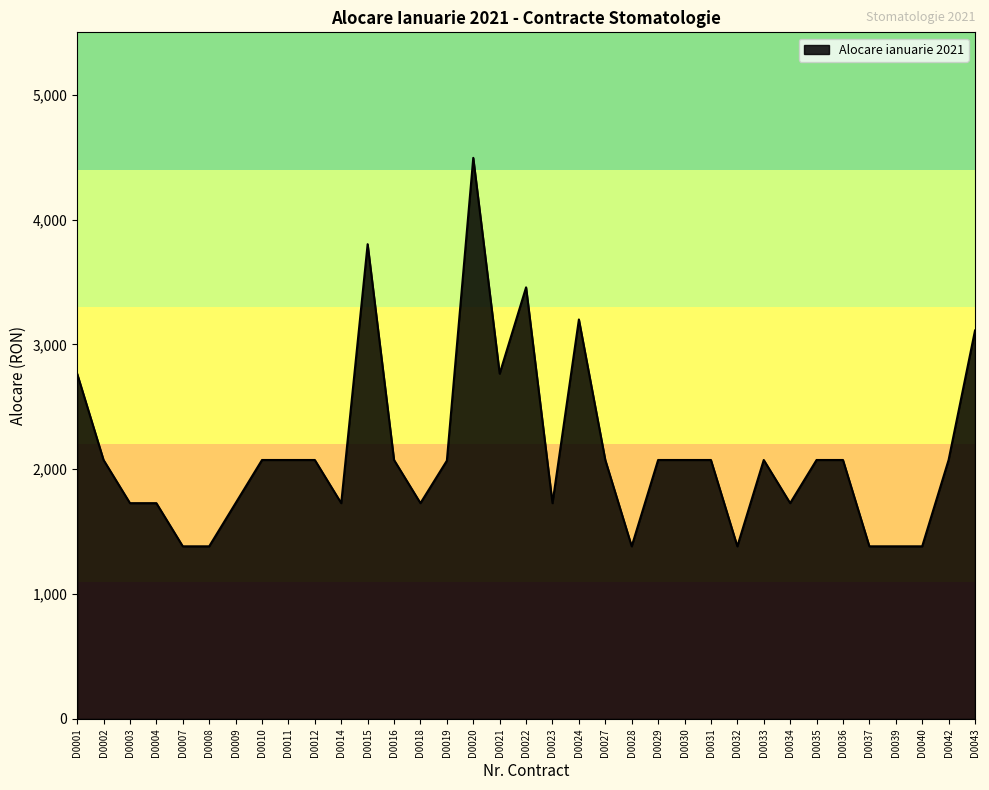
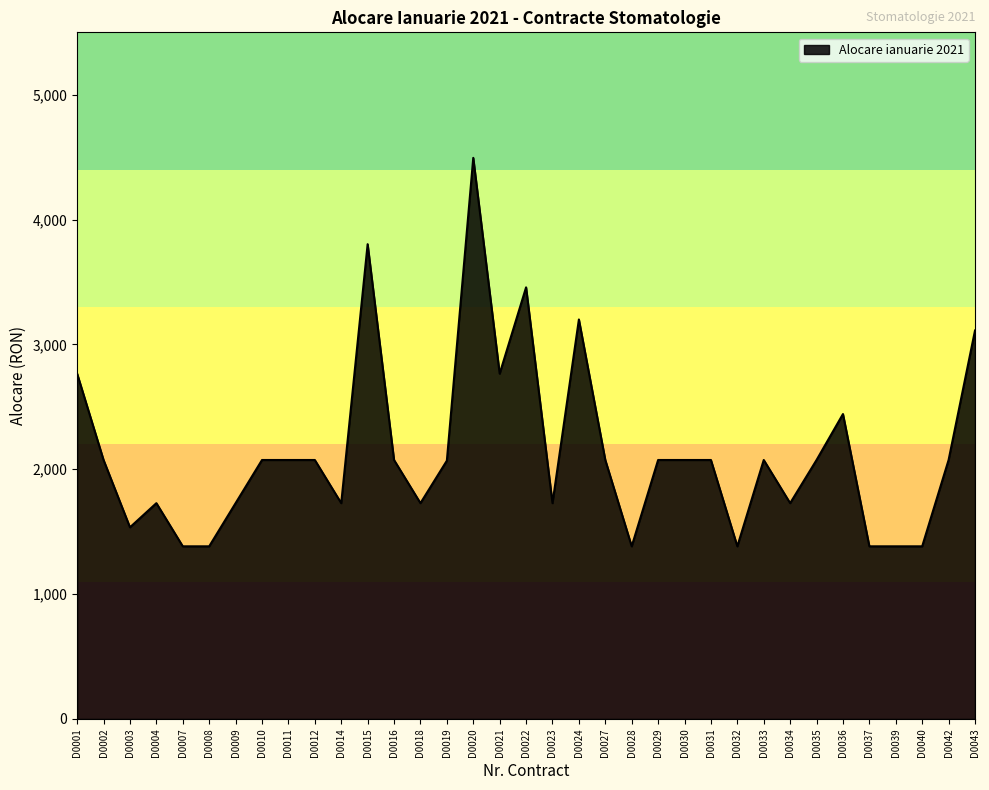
  {
    "D0001": "2,770",
    "D0002": "2,070",
-   "D0003": "1,730",
+   "D0003": "1,540",
    "D0004": "1,730",
    "D0007": "1,380",
    "D0008": "1,380",
    "D0009": "1,730",
    "D0010": "2,070",
    "D0011": "2,070",
    "D0012": "2,070",
    "D0014": "1,730",
    "D0015": "3,800",
    "D0016": "2,070",
    "D0018": "1,730",
    "D0019": "2,070",
    "D0020": "4,490",
    "D0021": "2,770",
    "D0022": "3,460",
    "D0023": "1,730",
    "D0024": "3,200",
    "D0027": "2,070",
    "D0028": "1,380",
    "D0029": "2,070",
    "D0030": "2,070",
    "D0031": "2,070",
    "D0032": "1,380",
    "D0033": "2,070",
    "D0034": "1,730",
    "D0035": "2,070",
-   "D0036": "2,070",
+   "D0036": "2,440",
    "D0037": "1,380",
    "D0039": "1,380",
    "D0040": "1,380",
    "D0042": "2,070",
    "D0043": "3,110"
  }
